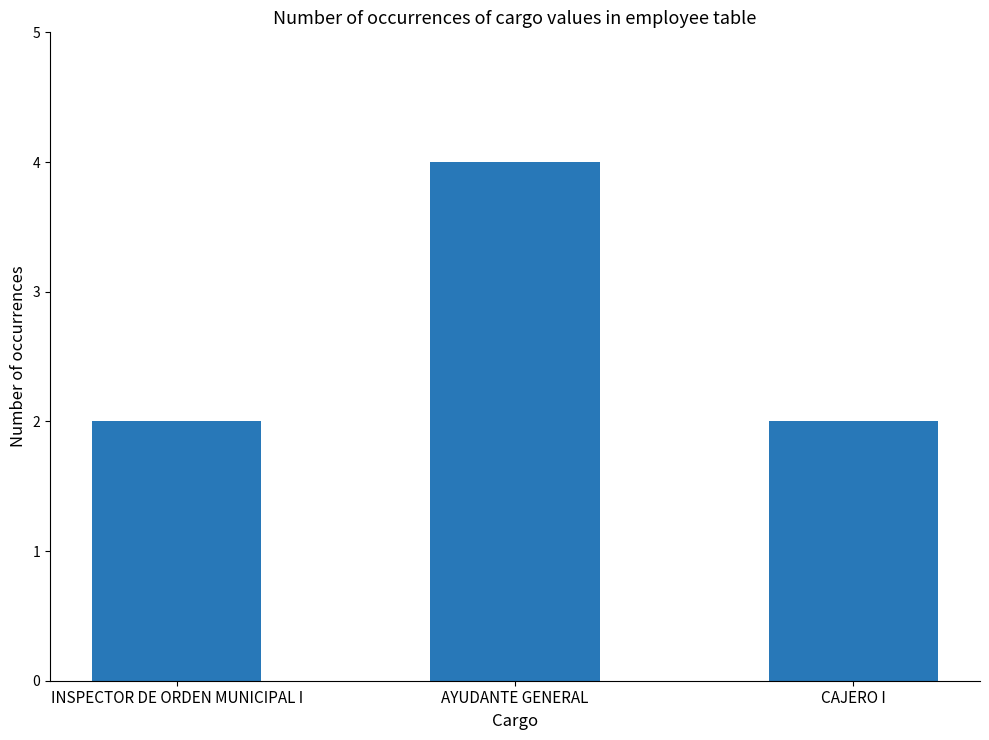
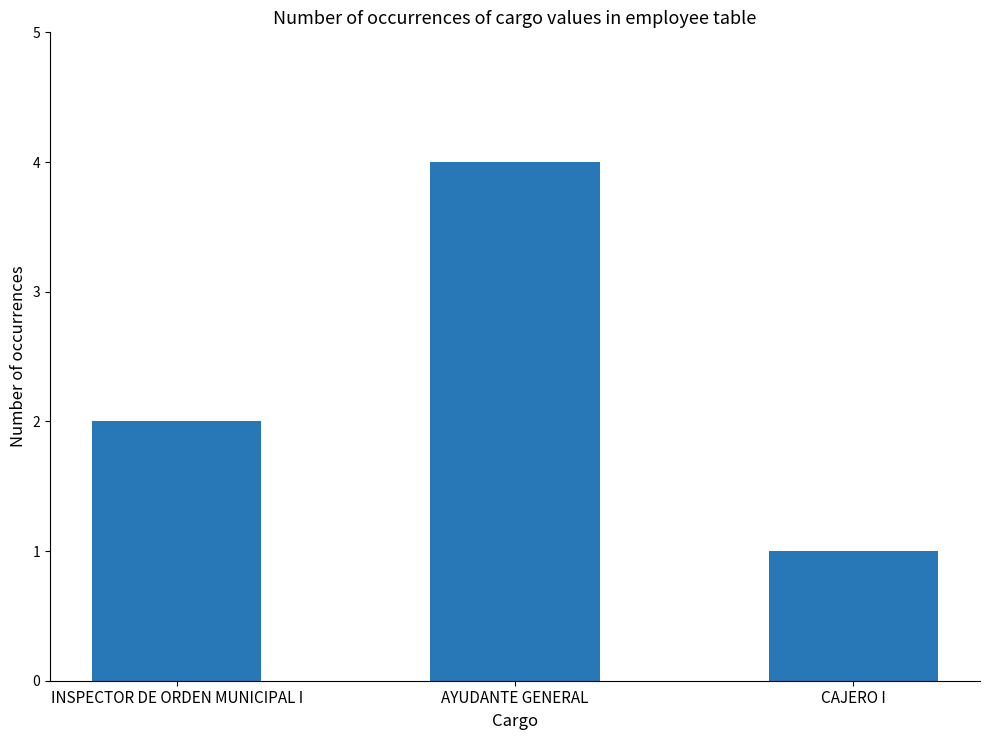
  {
    "INSPECTOR DE ORDEN MUNICIPAL I": 2,
    "AYUDANTE GENERAL": 4,
-   "CAJERO I": 2
+   "CAJERO I": 1
  }
